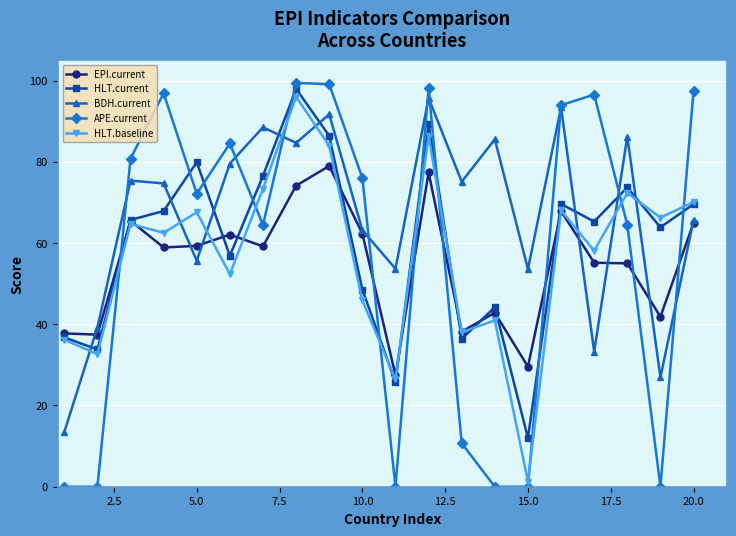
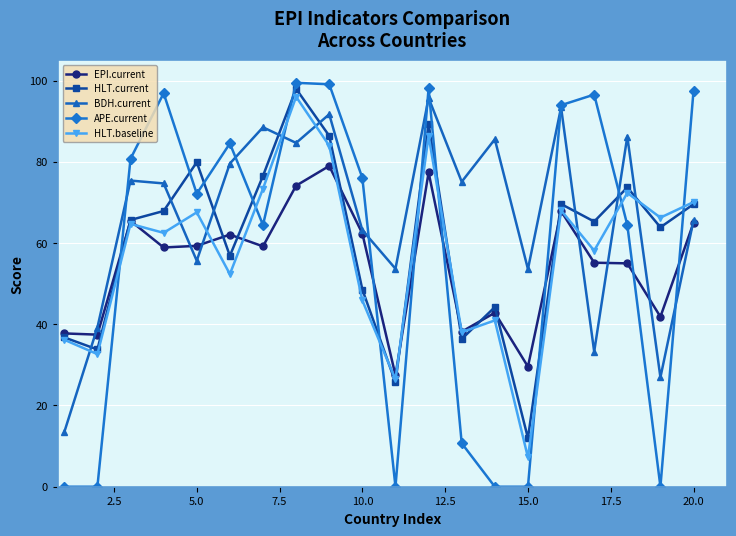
  {
    "HLT.baseline": {
      "5.0": 68,
      "10.0": 46,
-     "15.0": 1
+     "15.0": 7
    }
  }
